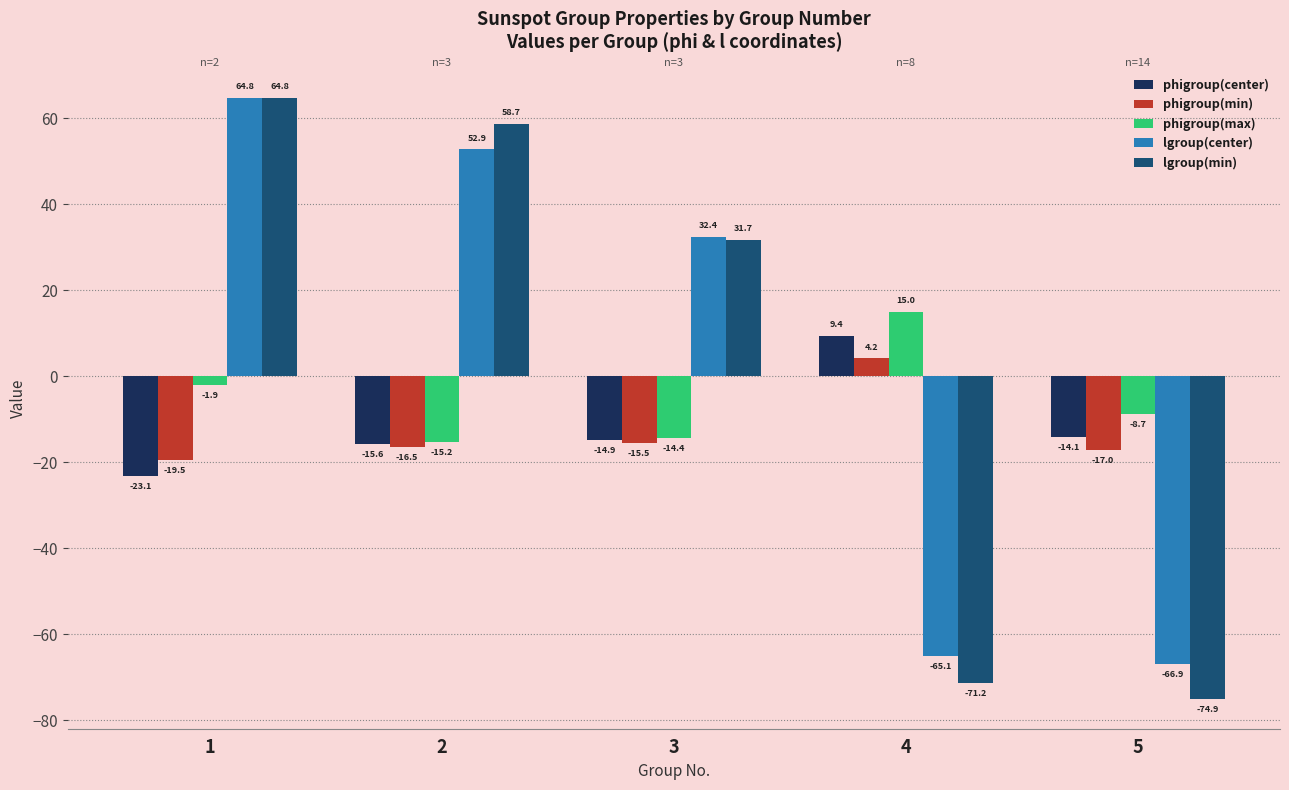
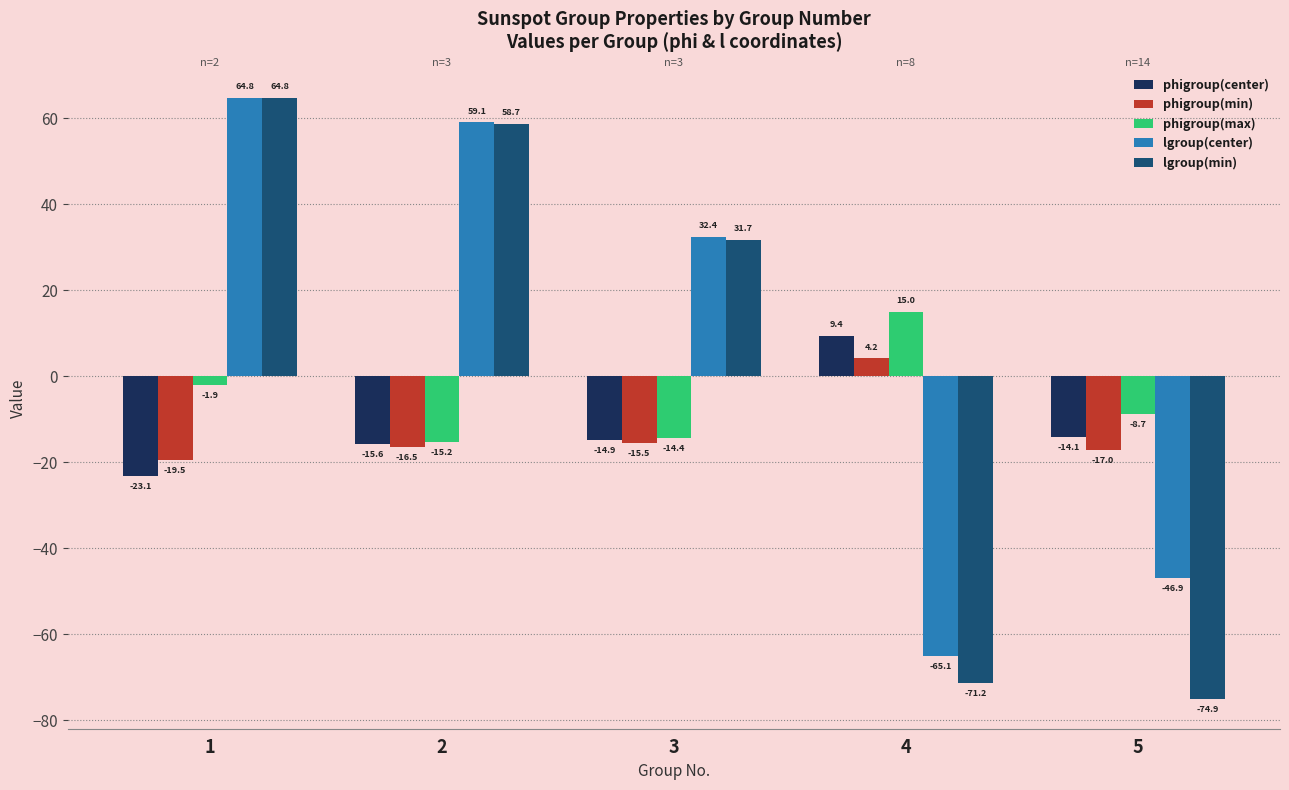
  {
    "phigroup(min)": {
      "1": -19.5,
      "2": -16.5,
      "3": -15.5,
      "4": 4.2,
      "5": -17.0
    },
    "phigroup(max)": {
      "1": -1.9,
      "2": -15.2,
      "3": -14.4,
      "4": 15.0,
      "5": -8.7
    },
    "lgroup(center)": {
      "1": 64.8,
-     "2": 52.9,
+     "2": 59.1,
      "3": 32.4,
      "4": -65.1,
-     "5": -66.9
+     "5": -46.9
    }
  }
